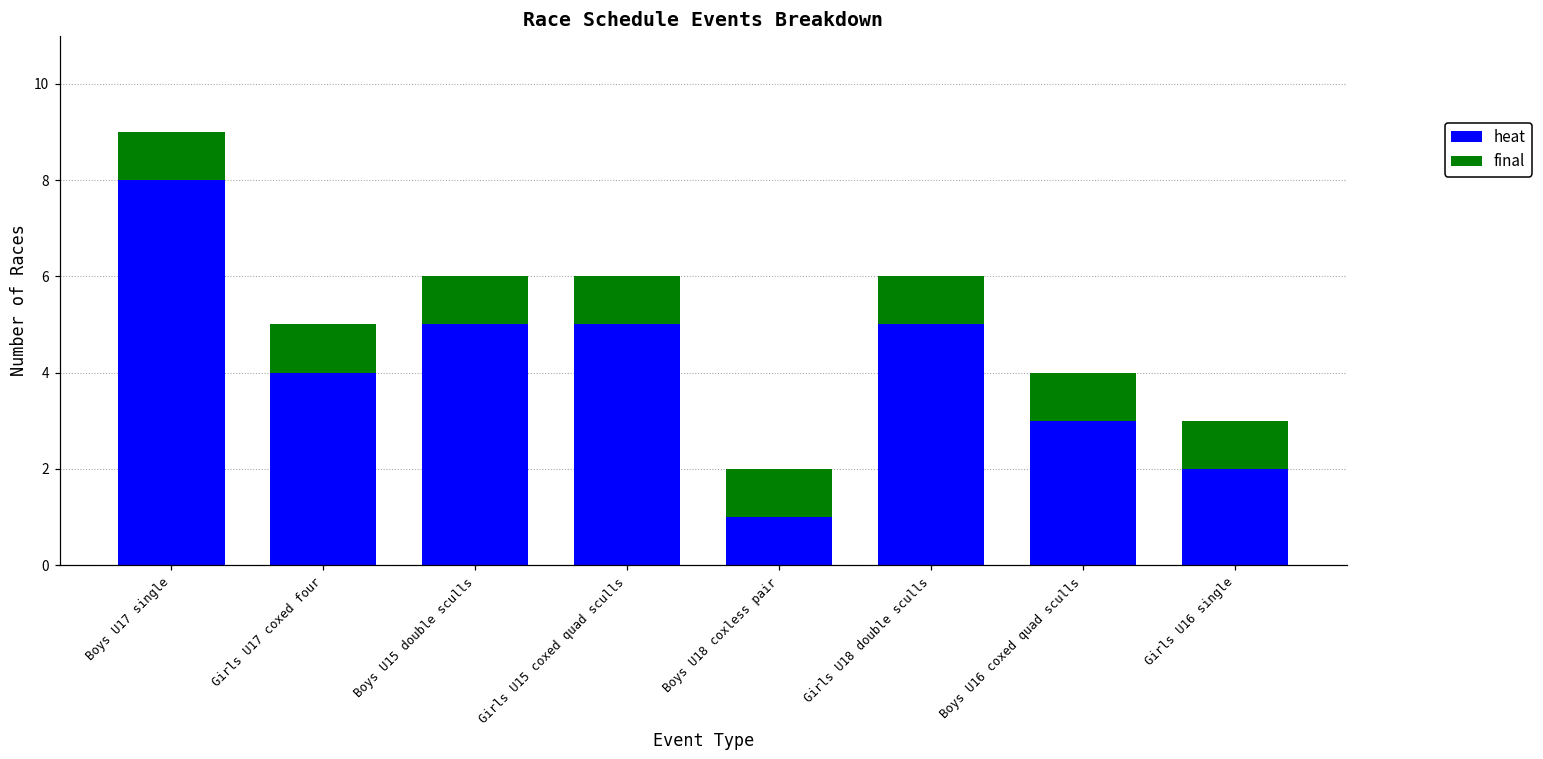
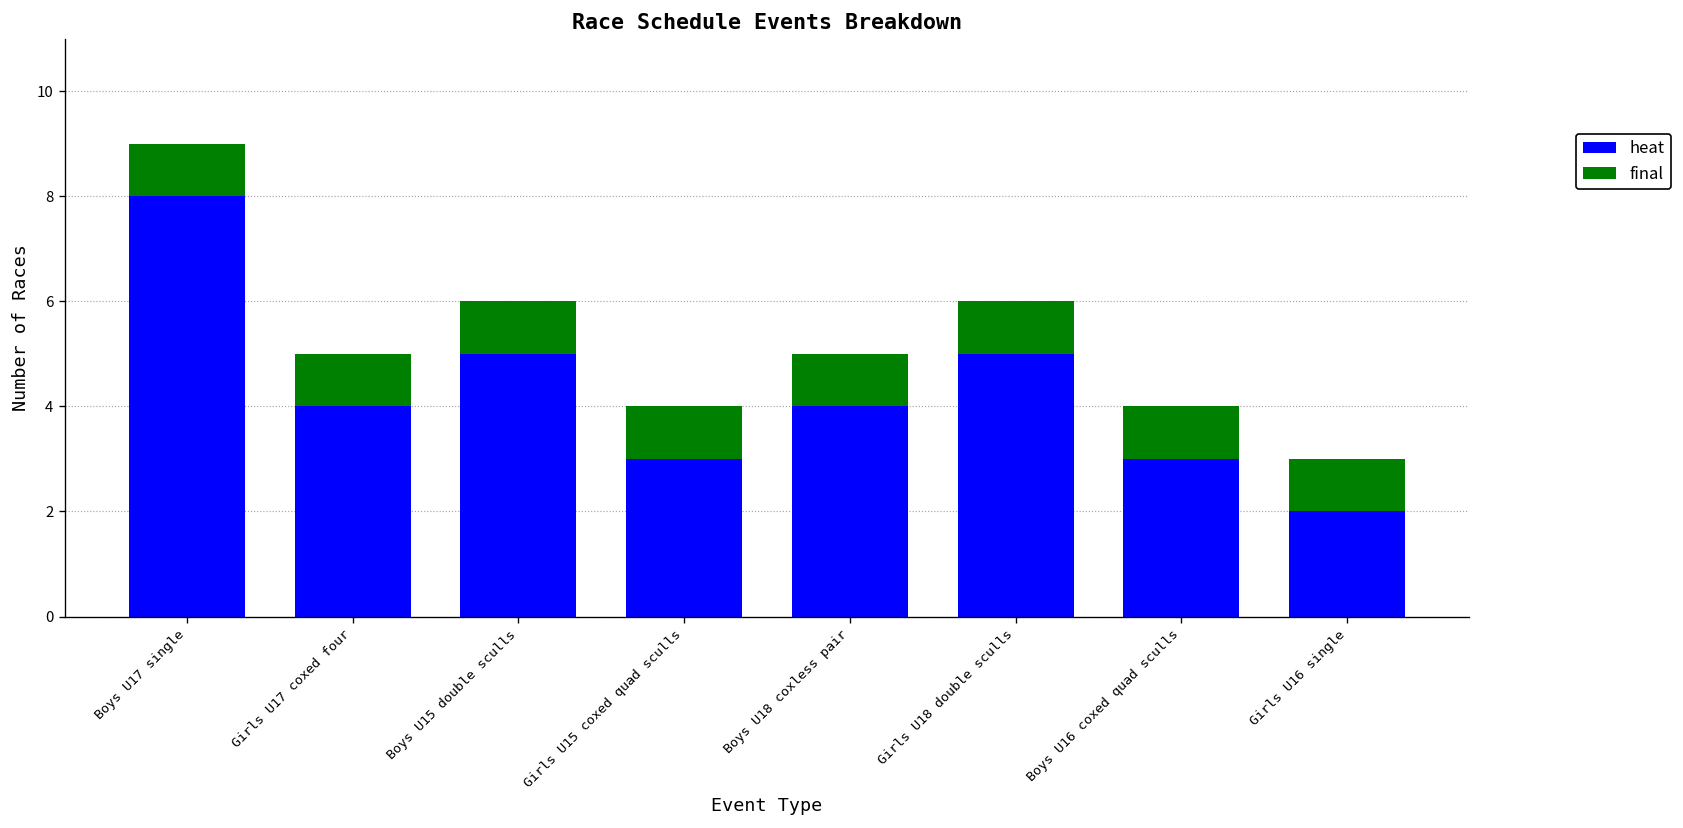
  {
    "heat": {
      "Boys U17 single": 8,
      "Girls U17 coxed four": 4,
      "Boys U15 double sculls": 5,
-     "Girls U15 coxed quad sculls": 5,
-     "Boys U18 coxless pair": 1,
+     "Girls U15 coxed quad sculls": 3,
+     "Boys U18 coxless pair": 4,
      "Girls U18 double sculls": 5,
      "Boys U16 coxed quad sculls": 3,
      "Girls U16 single": 2
    },
    "final": {
      "Boys U17 single": 1,
      "Girls U17 coxed four": 1,
      "Boys U15 double sculls": 1,
      "Girls U15 coxed quad sculls": 1,
      "Boys U18 coxless pair": 1,
      "Girls U18 double sculls": 1,
      "Boys U16 coxed quad sculls": 1,
      "Girls U16 single": 1
    }
  }
